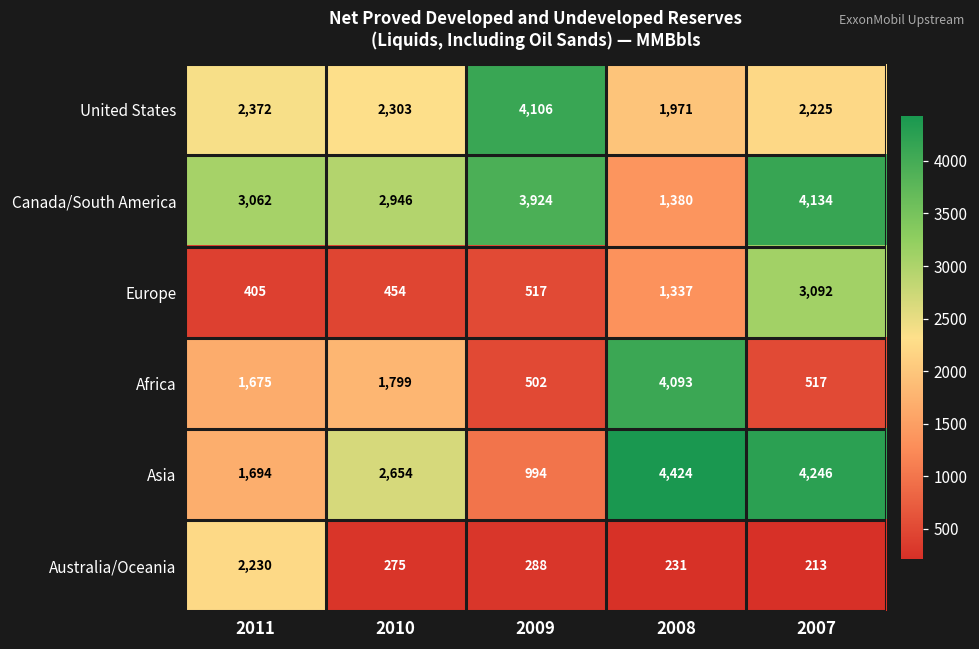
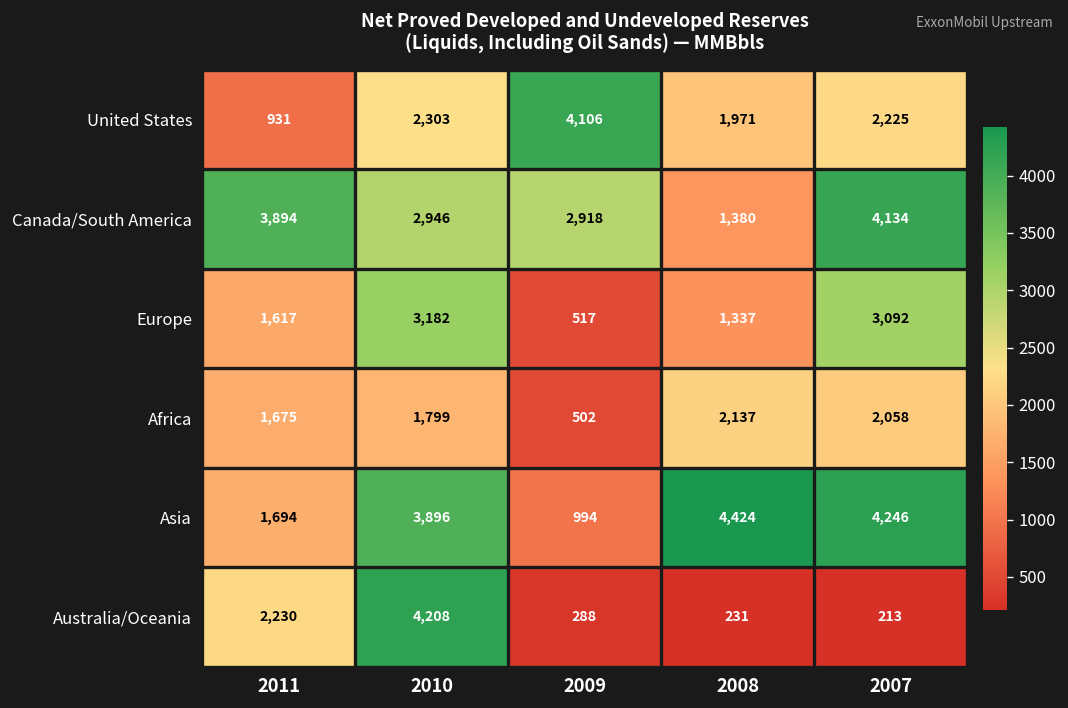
  {
    "United States": {
-     "2011": "2,372",
+     "2011": "931",
      "2010": "2,303",
      "2009": "4,106",
      "2008": "1,971",
      "2007": "2,225"
    },
    "Canada/South America": {
-     "2011": "3,062",
+     "2011": "3,894",
      "2010": "2,946",
-     "2009": "3,924",
+     "2009": "2,918",
      "2008": "1,380",
      "2007": "4,134"
    },
    "Europe": {
-     "2011": "405",
-     "2010": "454",
+     "2011": "1,617",
+     "2010": "3,182",
      "2009": "517",
      "2008": "1,337",
      "2007": "3,092"
    },
    "Africa": {
      "2011": "1,675",
      "2010": "1,799",
      "2009": "502",
-     "2008": "4,093",
-     "2007": "517"
+     "2008": "2,137",
+     "2007": "2,058"
    },
    "Asia": {
      "2011": "1,694",
-     "2010": "2,654",
+     "2010": "3,896",
      "2009": "994",
      "2008": "4,424",
      "2007": "4,246"
    },
    "Australia/Oceania": {
      "2011": "2,230",
-     "2010": "275",
+     "2010": "4,208",
      "2009": "288",
      "2008": "231",
      "2007": "213"
    }
  }
